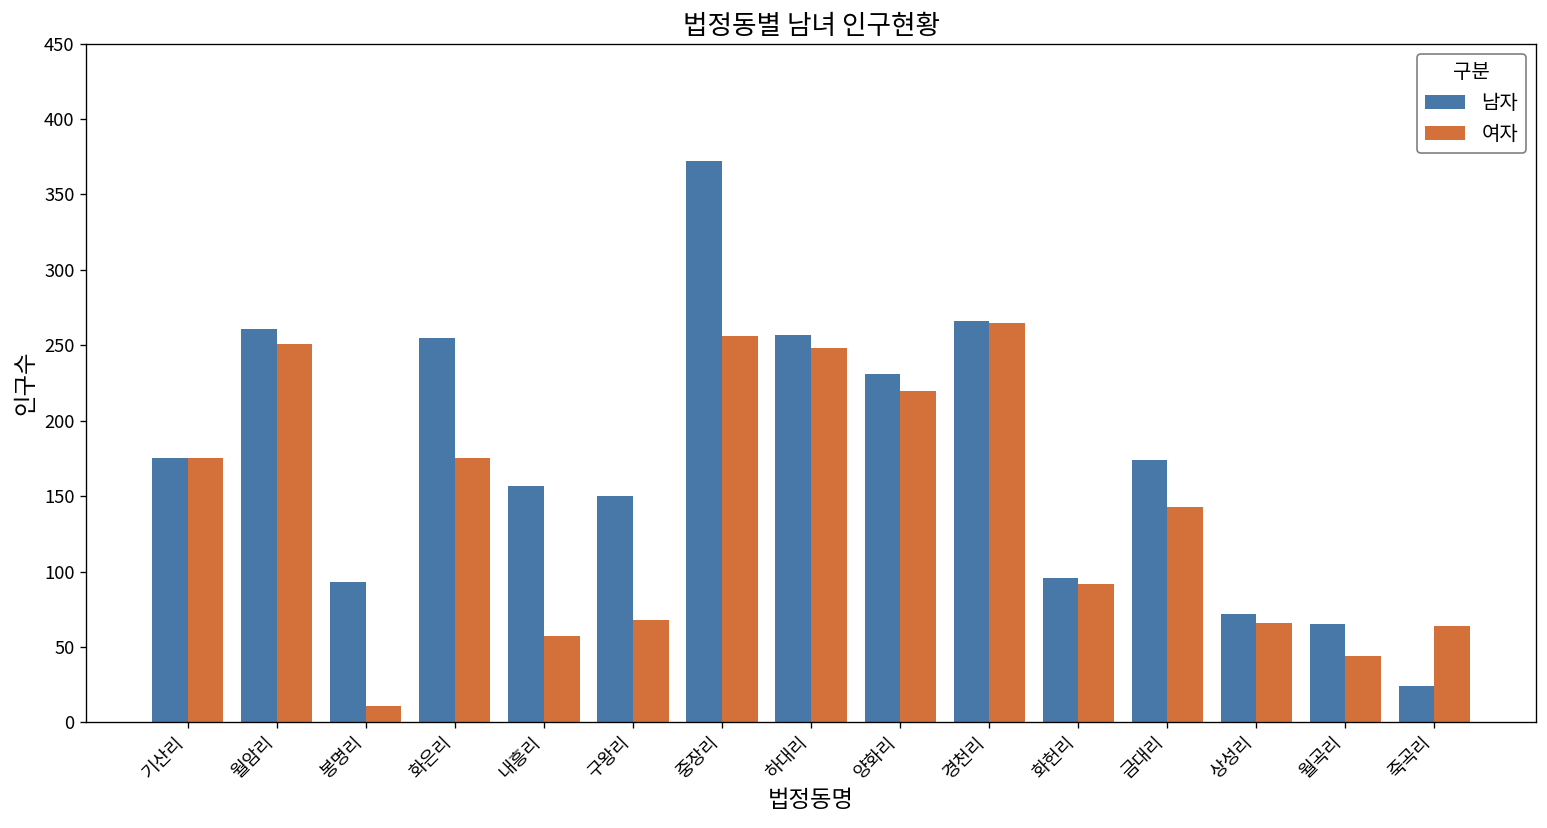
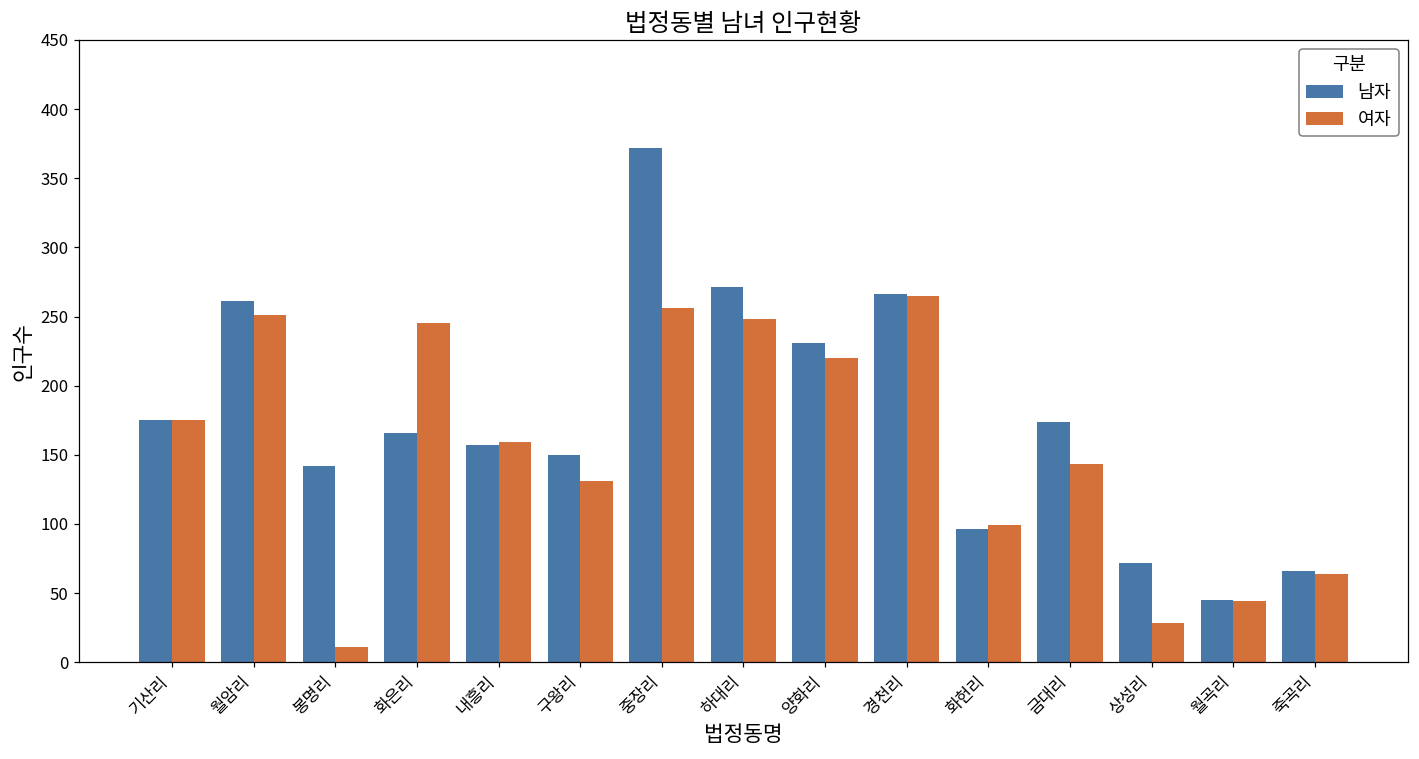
  {
    "남자": {
      "기산리": 175,
      "월암리": 261,
-     "봉명리": 93,
-     "화은리": 255,
+     "봉명리": 142,
+     "화은리": 166,
      "내흥리": 157,
      "구왕리": 150,
      "중장리": 372,
-     "하대리": 257,
+     "하대리": 271,
      "양화리": 231,
      "경천리": 266,
      "화헌리": 96,
      "금대리": 174,
      "상성리": 72,
-     "월곡리": 65,
-     "죽곡리": 24
+     "월곡리": 45,
+     "죽곡리": 66
    },
    "여자": {
      "기산리": 175,
      "월암리": 251,
      "봉명리": 11,
-     "화은리": 175,
-     "내흥리": 57,
-     "구왕리": 68,
+     "화은리": 245,
+     "내흥리": 159,
+     "구왕리": 131,
      "중장리": 256,
      "하대리": 248,
      "양화리": 220,
      "경천리": 265,
-     "화헌리": 92,
+     "화헌리": 99,
      "금대리": 143,
-     "상성리": 66,
+     "상성리": 28,
      "월곡리": 44,
      "죽곡리": 64
    }
  }
